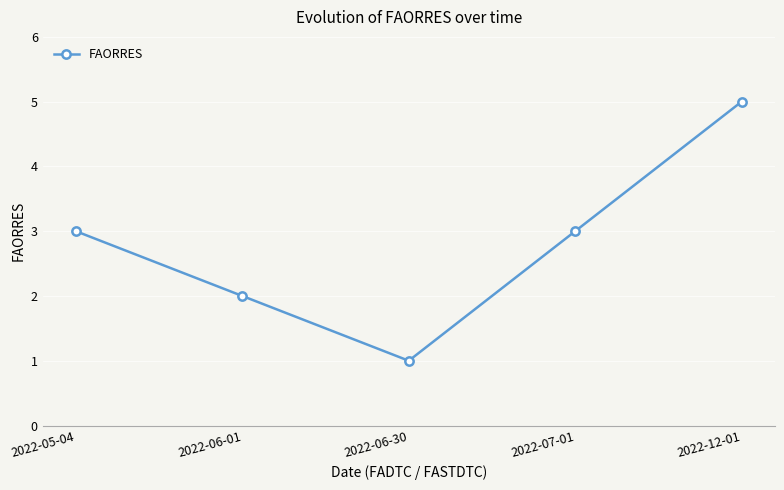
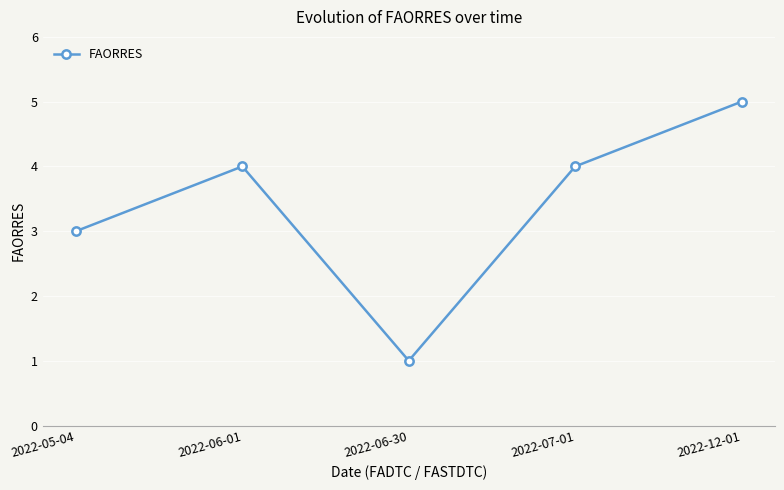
  {
    "2022-05-04": 3,
-   "2022-06-01": 2,
+   "2022-06-01": 4,
    "2022-06-30": 1,
-   "2022-07-01": 3,
+   "2022-07-01": 4,
    "2022-12-01": 5
  }
